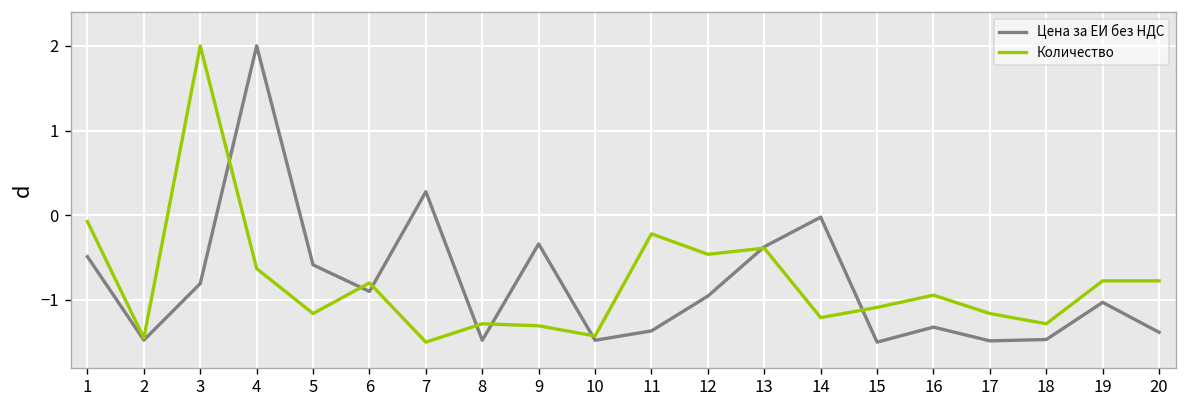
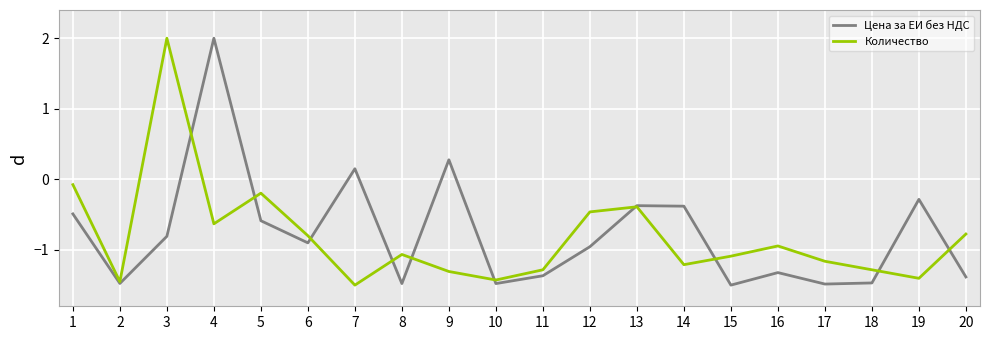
  {
    "Цена за ЕИ без НДС": {
      "1": -0.5,
      "3": -0.8,
      "4": 2.0,
      "5": -0.6,
      "6": -0.9,
-     "7": 0.3,
+     "7": 0.1,
      "8": -1.5,
-     "9": -0.3,
+     "9": 0.3,
      "10": -1.5,
      "11": -1.4,
      "12": -1.0,
-     "14": 0.0,
+     "14": -0.4,
      "15": -1.5,
      "16": -1.3,
      "17": -1.5,
      "18": -1.5,
-     "19": -1.0,
+     "19": -0.3,
      "20": -1.4
    },
    "Количество": {
      "1": -0.1,
      "3": 2.0,
      "4": -0.6,
-     "5": -1.2,
+     "5": -0.2,
      "6": -0.8,
      "7": -1.5,
-     "8": -1.3,
+     "8": -1.1,
      "9": -1.3,
      "10": -1.4,
-     "11": -0.2,
+     "11": -1.3,
      "12": -0.5,
      "14": -1.2,
      "15": -1.1,
      "16": -0.9,
      "17": -1.2,
      "18": -1.3,
-     "19": -0.8,
+     "19": -1.4,
      "20": -0.8
    }
  }
